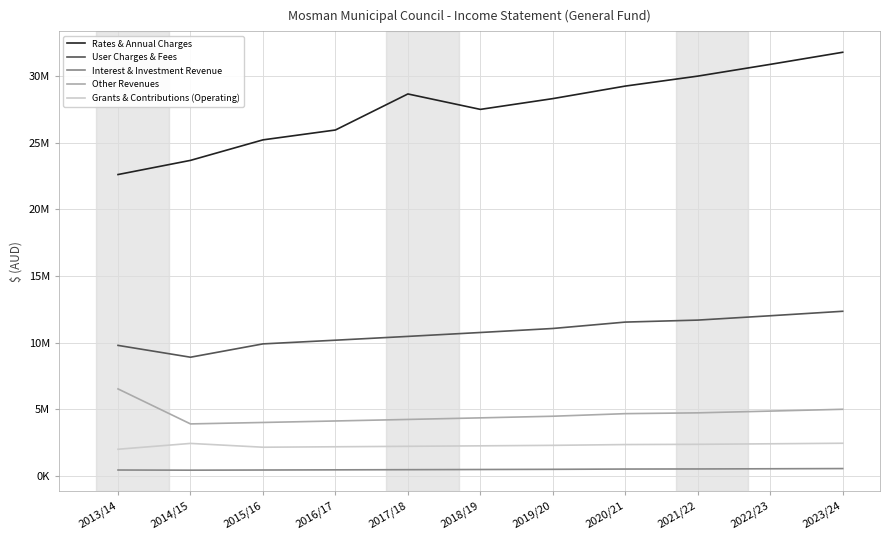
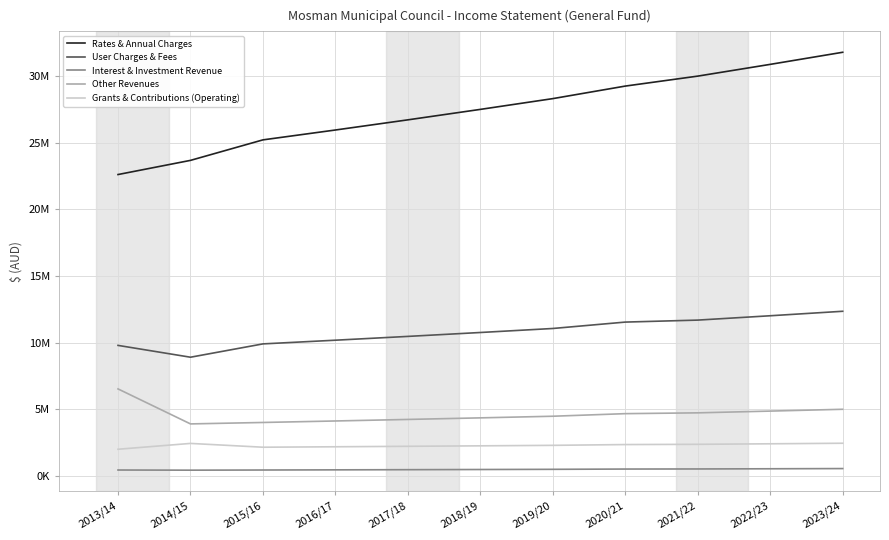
  {
    "Rates & Annual Charges": {
      "2013/14": 22600000,
      "2014/15": 23700000,
      "2015/16": 25200000,
      "2016/17": 26000000,
-     "2017/18": 28700000,
+     "2017/18": 26700000,
      "2018/19": 27500000,
      "2019/20": 28300000,
      "2020/21": 29200000,
      "2021/22": 30000000,
      "2022/23": 30900000,
      "2023/24": 31800000
    },
    "User Charges & Fees": {
      "2013/14": 9800000,
      "2014/15": 8900000,
      "2015/16": 9900000,
      "2016/17": 10200000,
      "2017/18": 10500000,
      "2018/19": 10800000,
      "2019/20": 11100000,
      "2020/21": 11500000,
      "2021/22": 11700000,
      "2022/23": 12000000,
      "2023/24": 12400000
    }
  }
